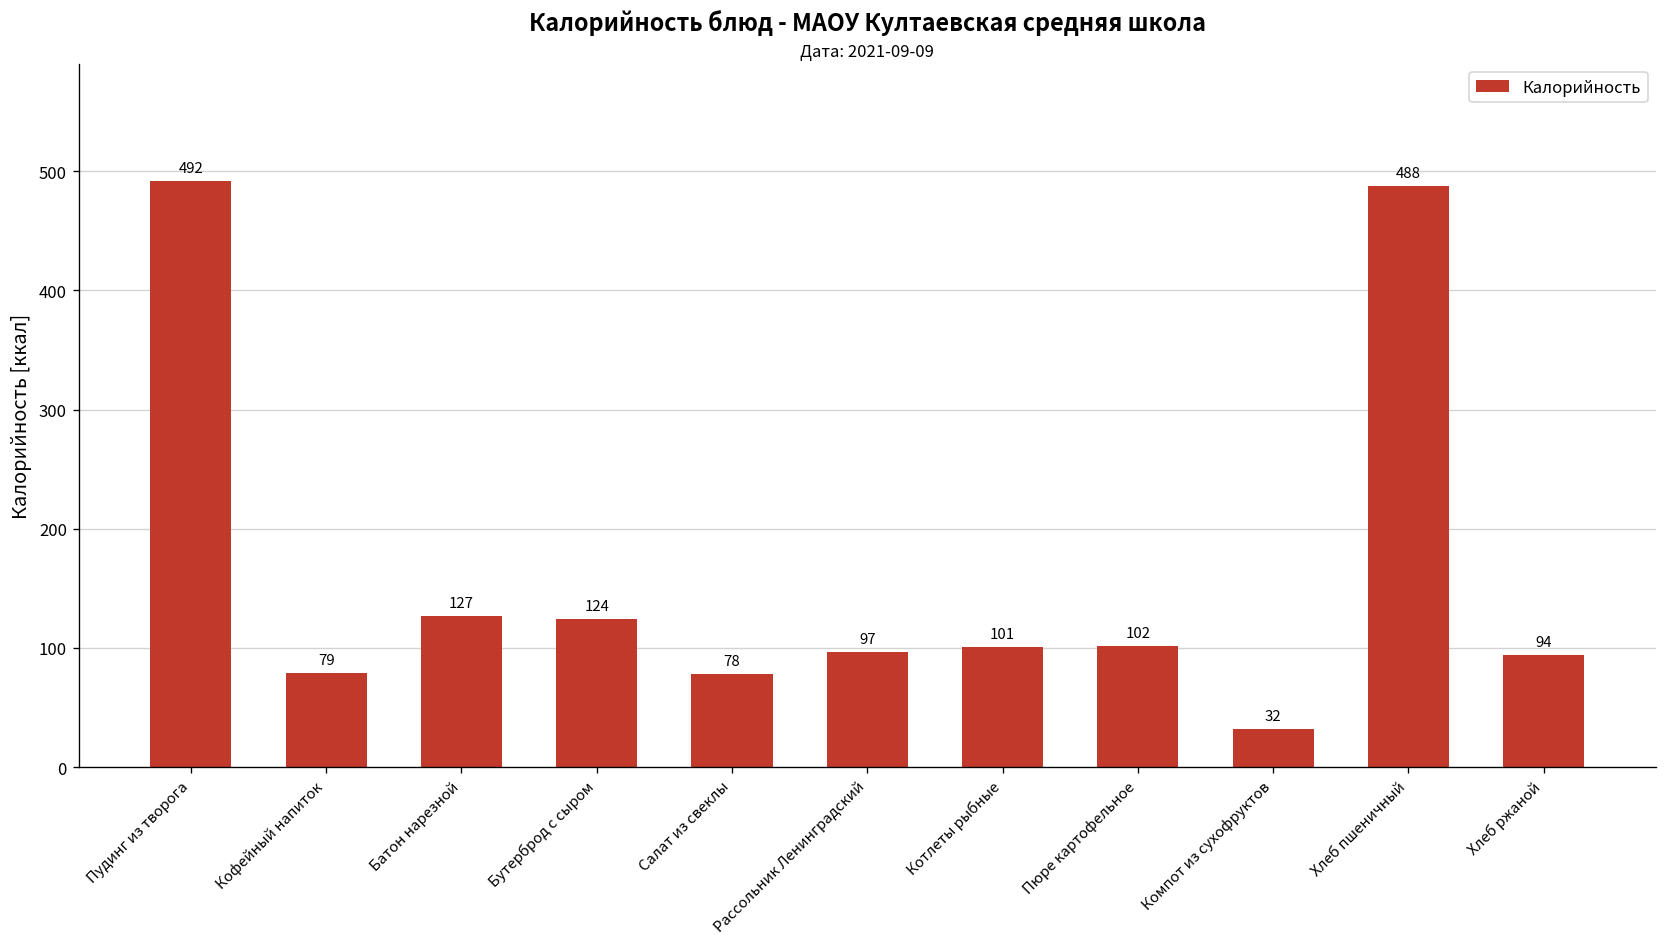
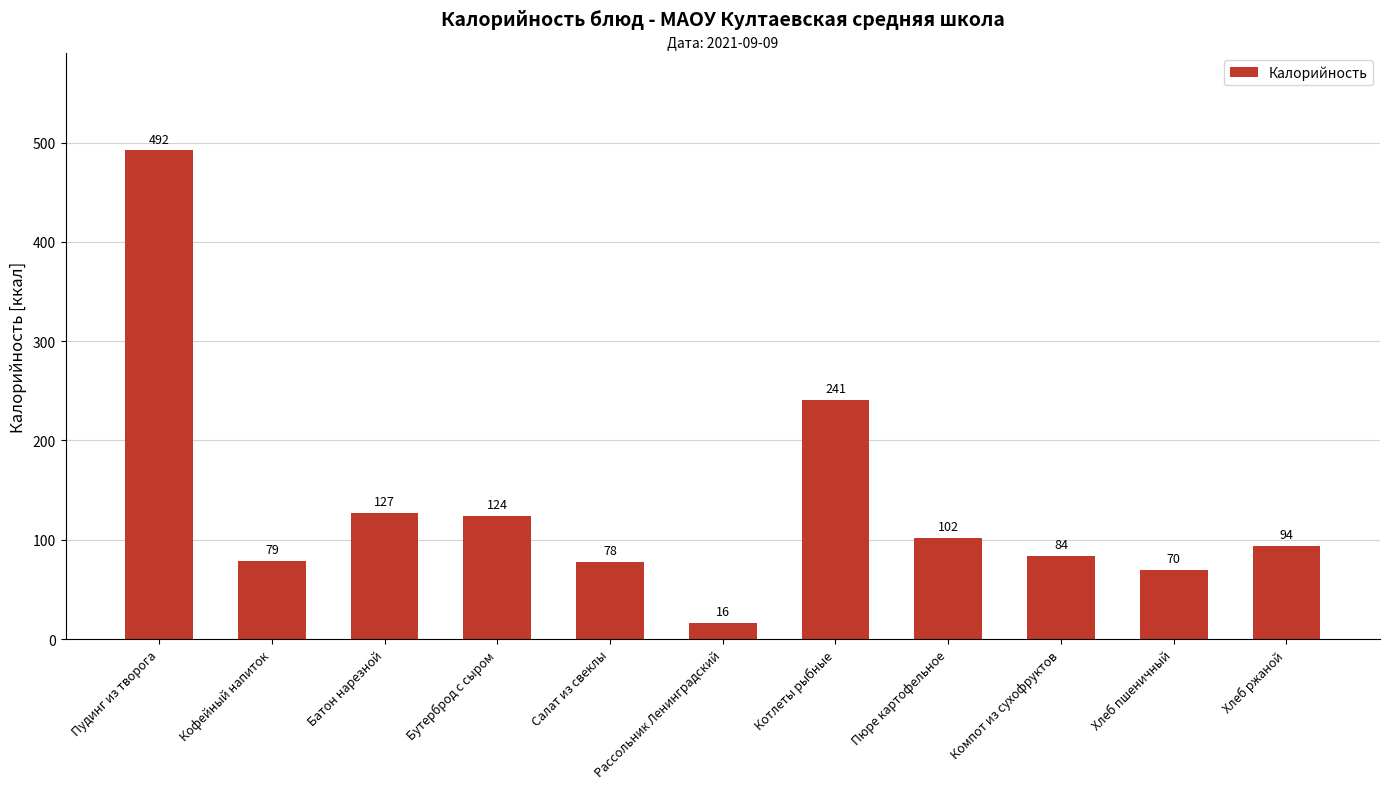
  {
    "Пудинг из творога": 492,
    "Кофейный напиток": 79,
    "Батон нарезной": 127,
    "Бутерброд с сыром": 124,
    "Салат из свеклы": 78,
-   "Рассольник Ленинградский": 97,
-   "Котлеты рыбные": 101,
+   "Рассольник Ленинградский": 16,
+   "Котлеты рыбные": 241,
    "Пюре картофельное": 102,
-   "Компот из сухофруктов": 32,
-   "Хлеб пшеничный": 488,
+   "Компот из сухофруктов": 84,
+   "Хлеб пшеничный": 70,
    "Хлеб ржаной": 94
  }
